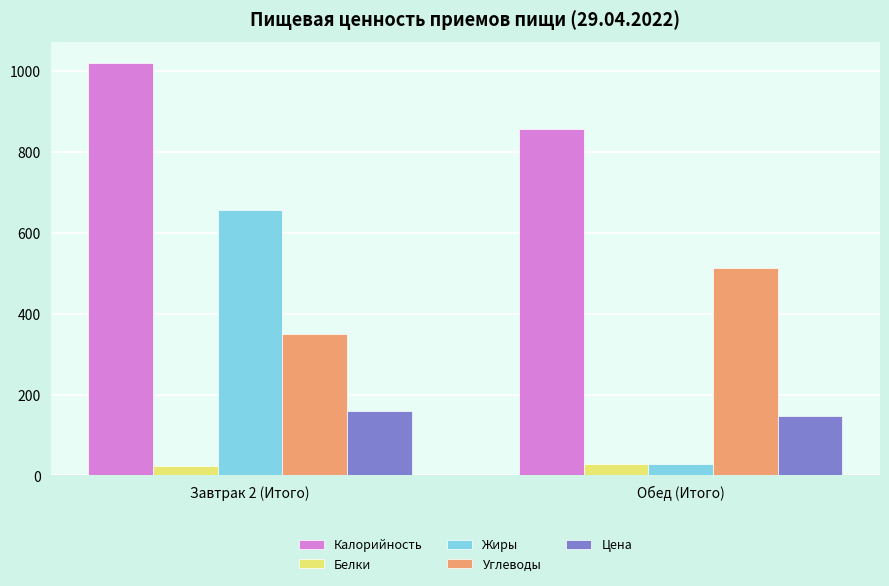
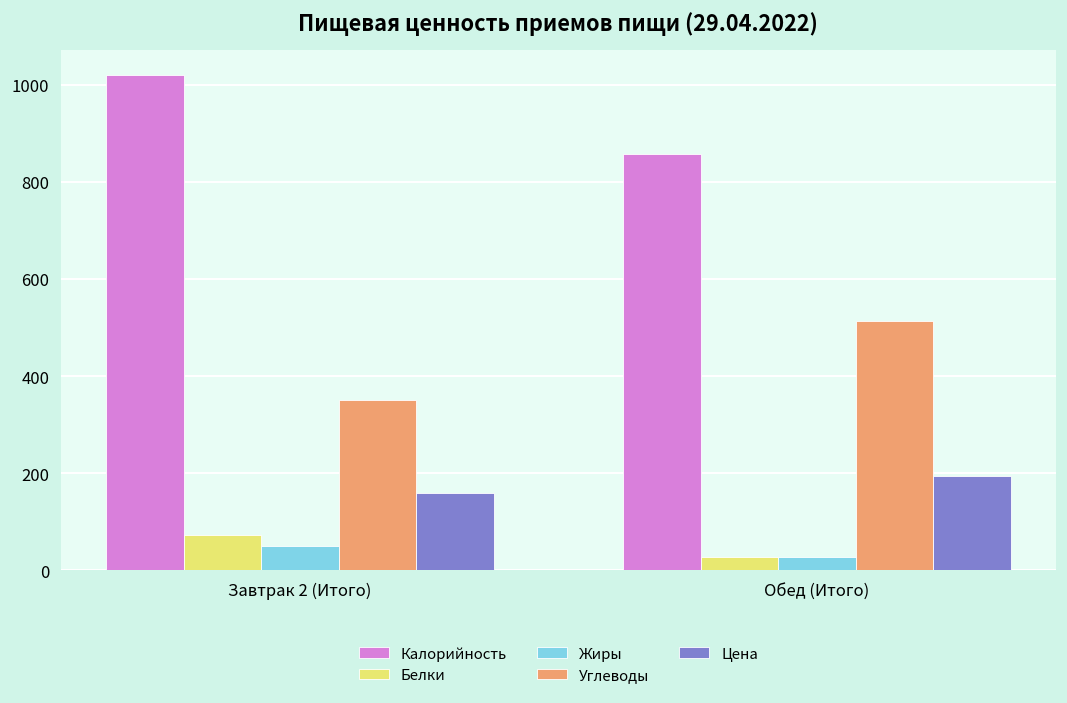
  {
    "Калорийность": {
      "Завтрак 2 (Итого)": 1020,
      "Обед (Итого)": 860
    },
    "Белки": {
-     "Завтрак 2 (Итого)": 20,
+     "Завтрак 2 (Итого)": 70,
      "Обед (Итого)": 30
    },
    "Жиры": {
-     "Завтрак 2 (Итого)": 660,
+     "Завтрак 2 (Итого)": 50,
      "Обед (Итого)": 30
    },
    "Углеводы": {
      "Завтрак 2 (Итого)": 350,
      "Обед (Итого)": 510
    },
    "Цена": {
      "Завтрак 2 (Итого)": 160,
-     "Обед (Итого)": 150
+     "Обед (Итого)": 200
    }
  }
